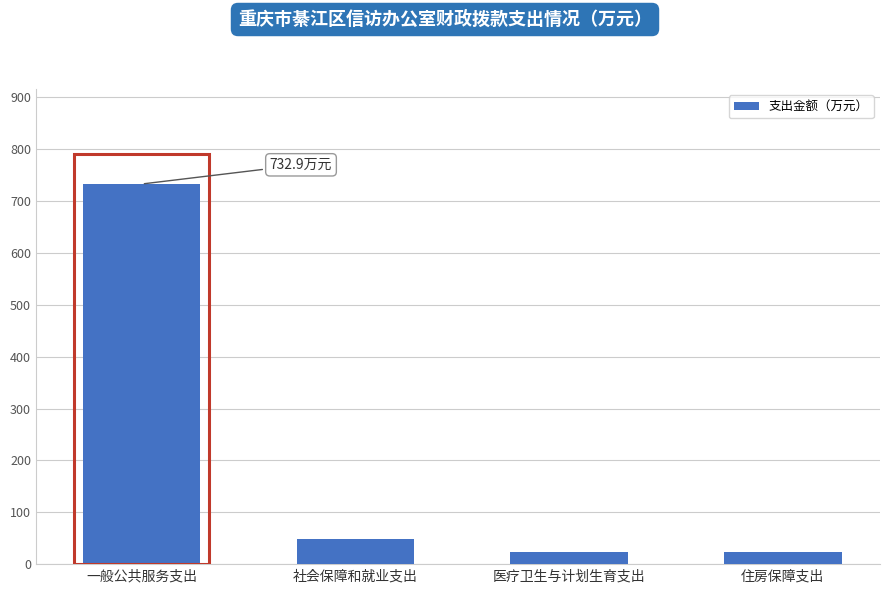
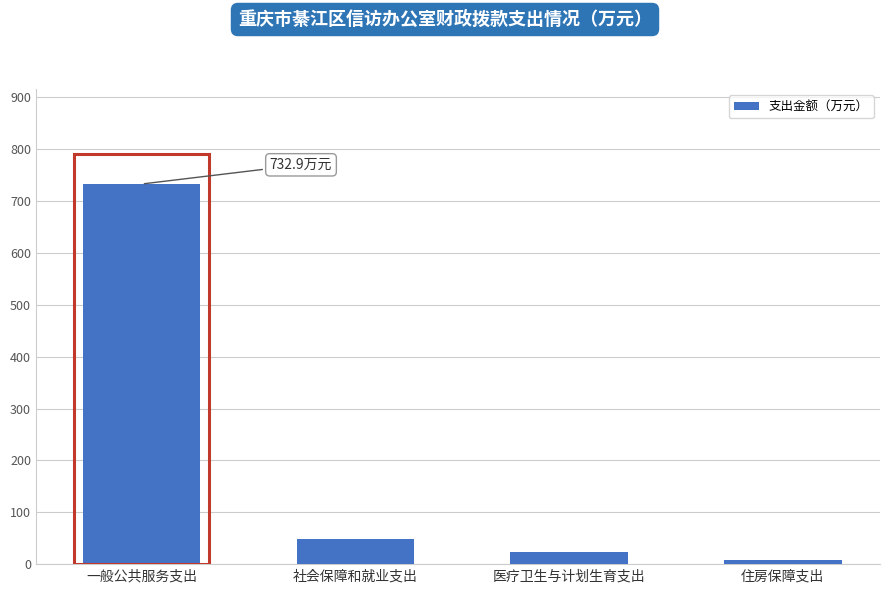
  {
    "社会保障和就业支出": 50,
    "医疗卫生与计划生育支出": 20,
-   "住房保障支出": 20
+   "住房保障支出": 10
  }
